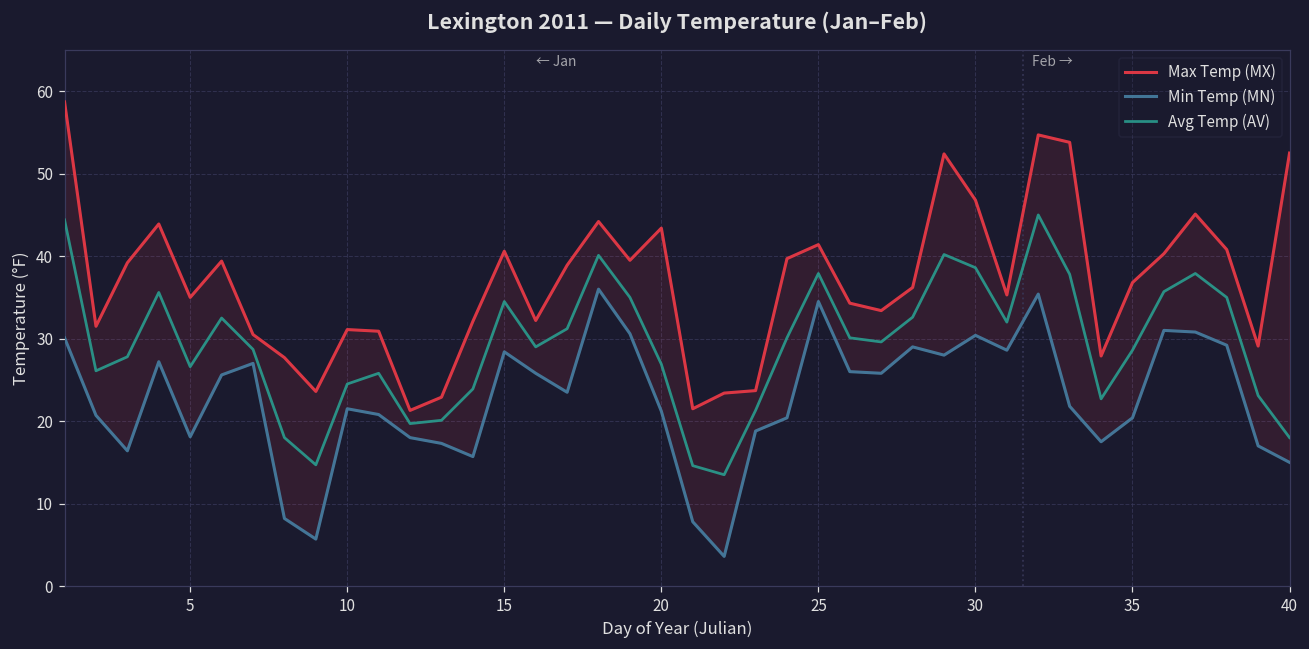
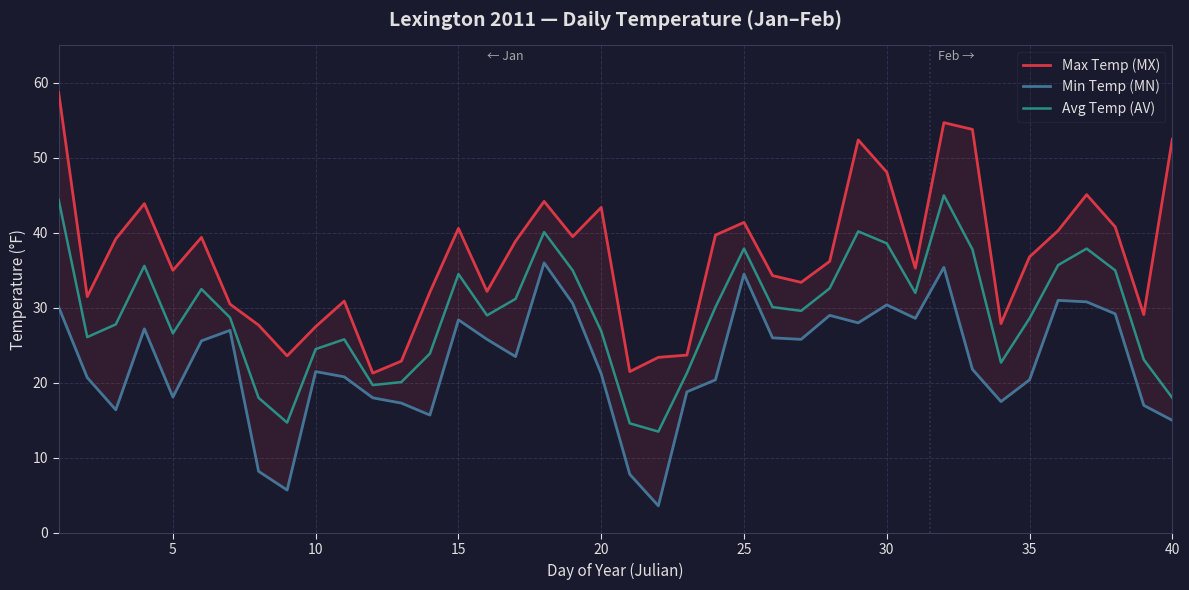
  {
    "Max Temp (MX)": {
      "5": 35,
-     "10": 31,
+     "10": 28,
      "15": 41,
      "20": 43,
      "25": 41,
-     "30": 47,
+     "30": 48,
      "35": 37,
      "40": 53
    }
  }
